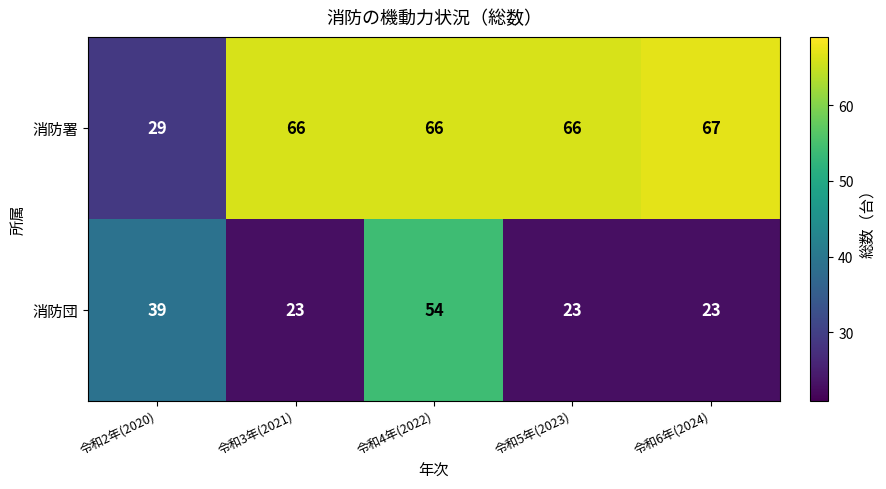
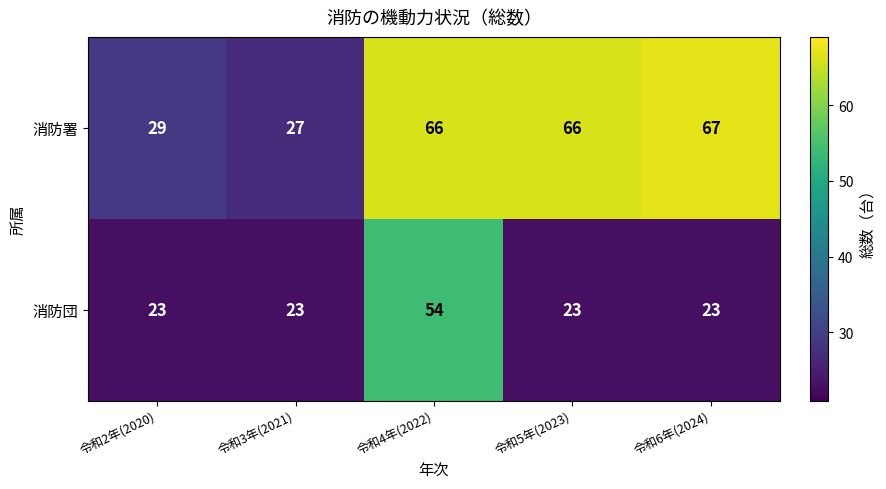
  {
    "消防署": {
      "令和2年(2020)": 29,
-     "令和3年(2021)": 66,
+     "令和3年(2021)": 27,
      "令和4年(2022)": 66,
      "令和5年(2023)": 66,
      "令和6年(2024)": 67
    },
    "消防団": {
-     "令和2年(2020)": 39,
+     "令和2年(2020)": 23,
      "令和3年(2021)": 23,
      "令和4年(2022)": 54,
      "令和5年(2023)": 23,
      "令和6年(2024)": 23
    }
  }
